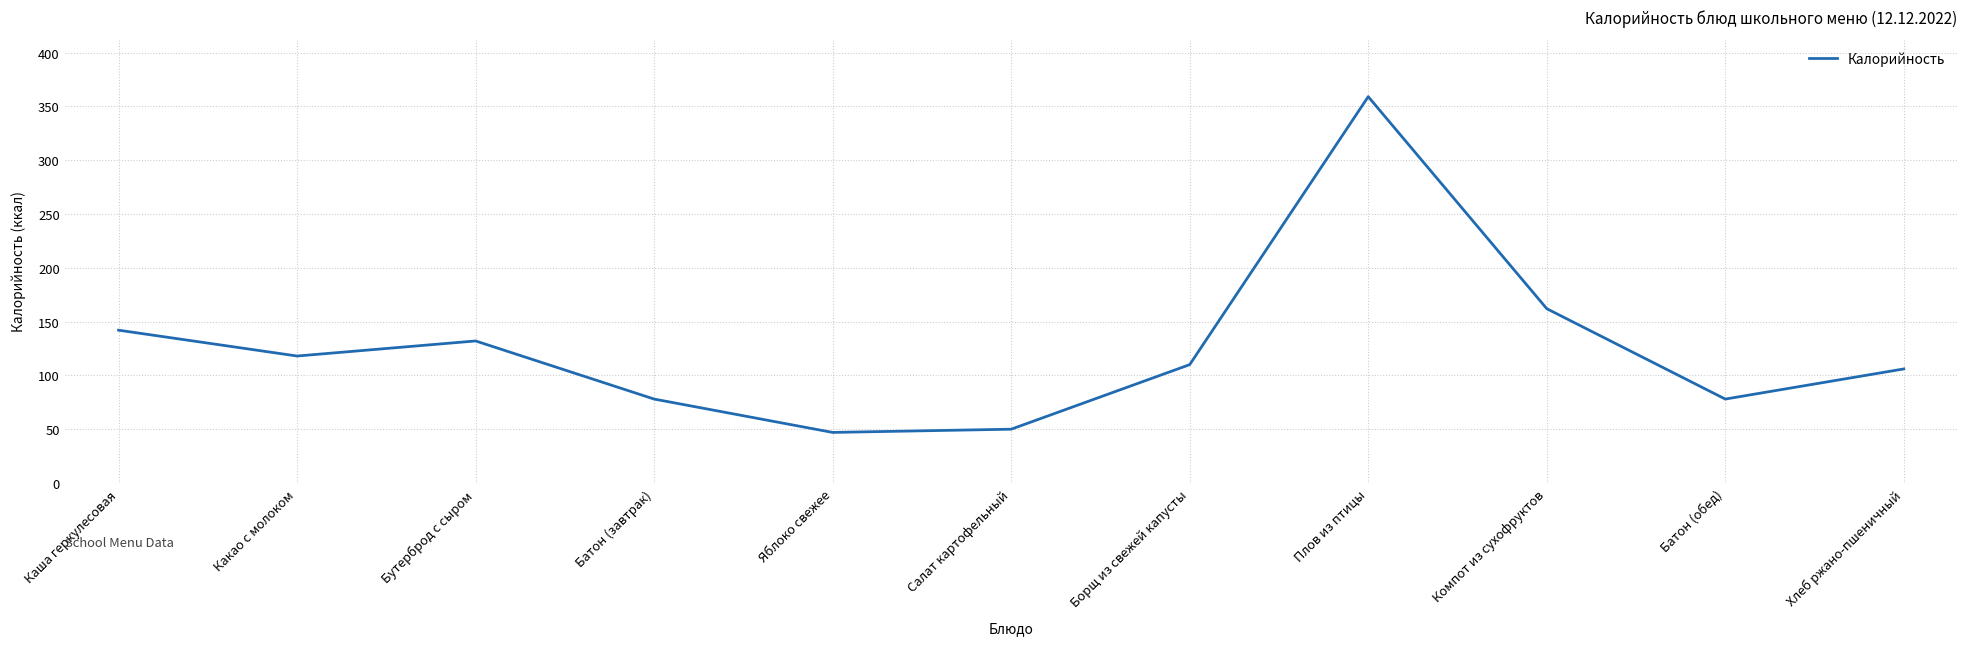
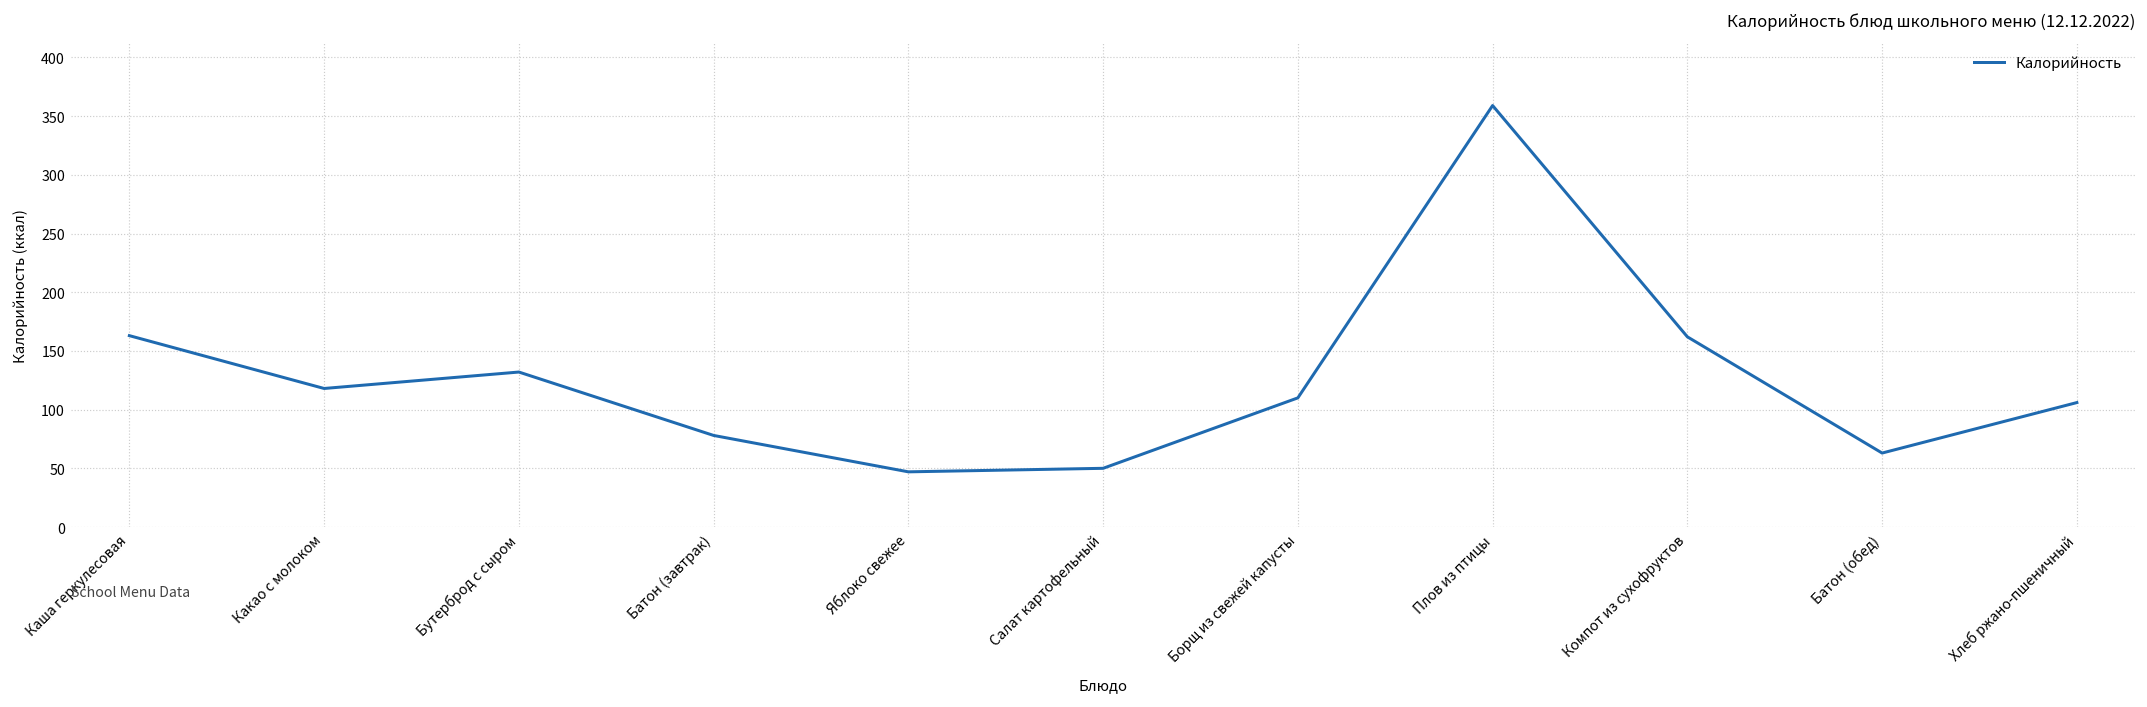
  {
-   "Каша геркулесовая": 140,
+   "Каша геркулесовая": 160,
    "Какао с молоком": 120,
    "Бутерброд с сыром": 130,
    "Батон (завтрак)": 80,
    "Яблоко свежее": 50,
    "Салат картофельный": 50,
    "Борщ из свежей капусты": 110,
    "Плов из птицы": 360,
    "Компот из сухофруктов": 160,
-   "Батон (обед)": 80,
+   "Батон (обед)": 60,
    "Хлеб ржано-пшеничный": 110
  }
